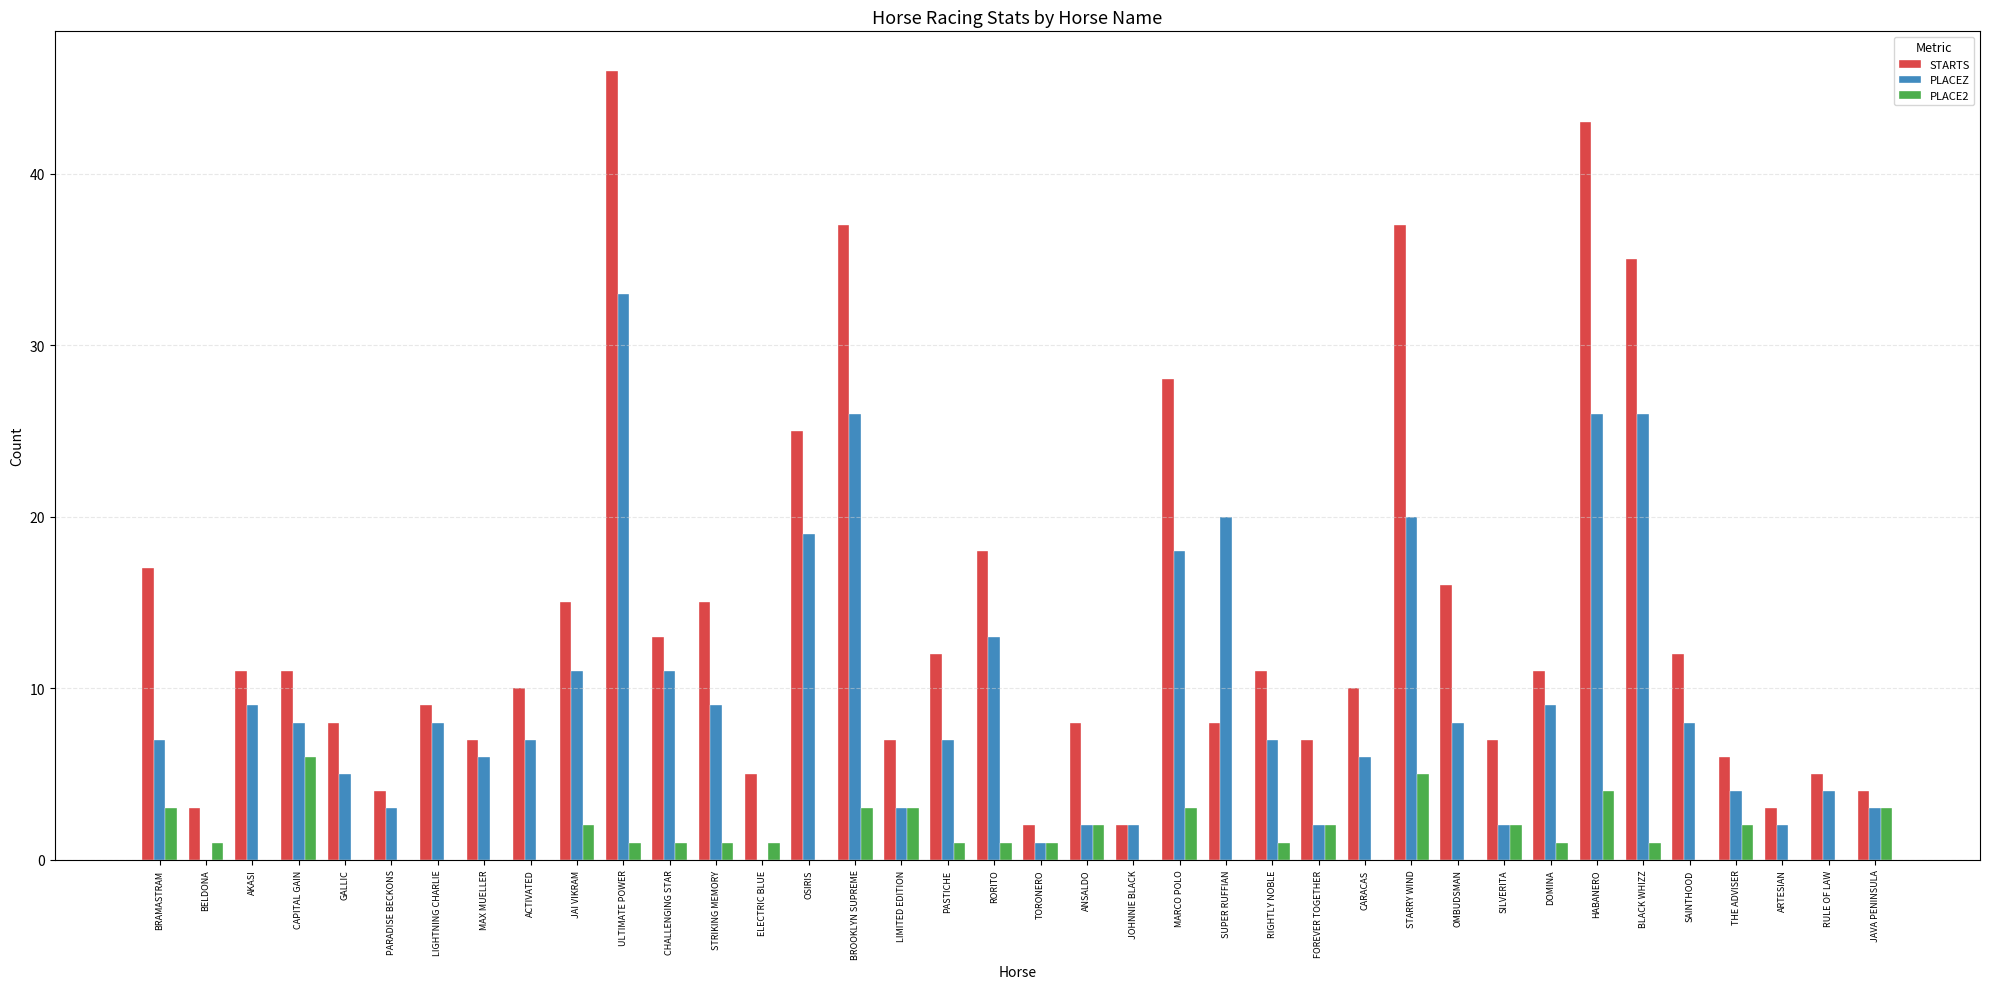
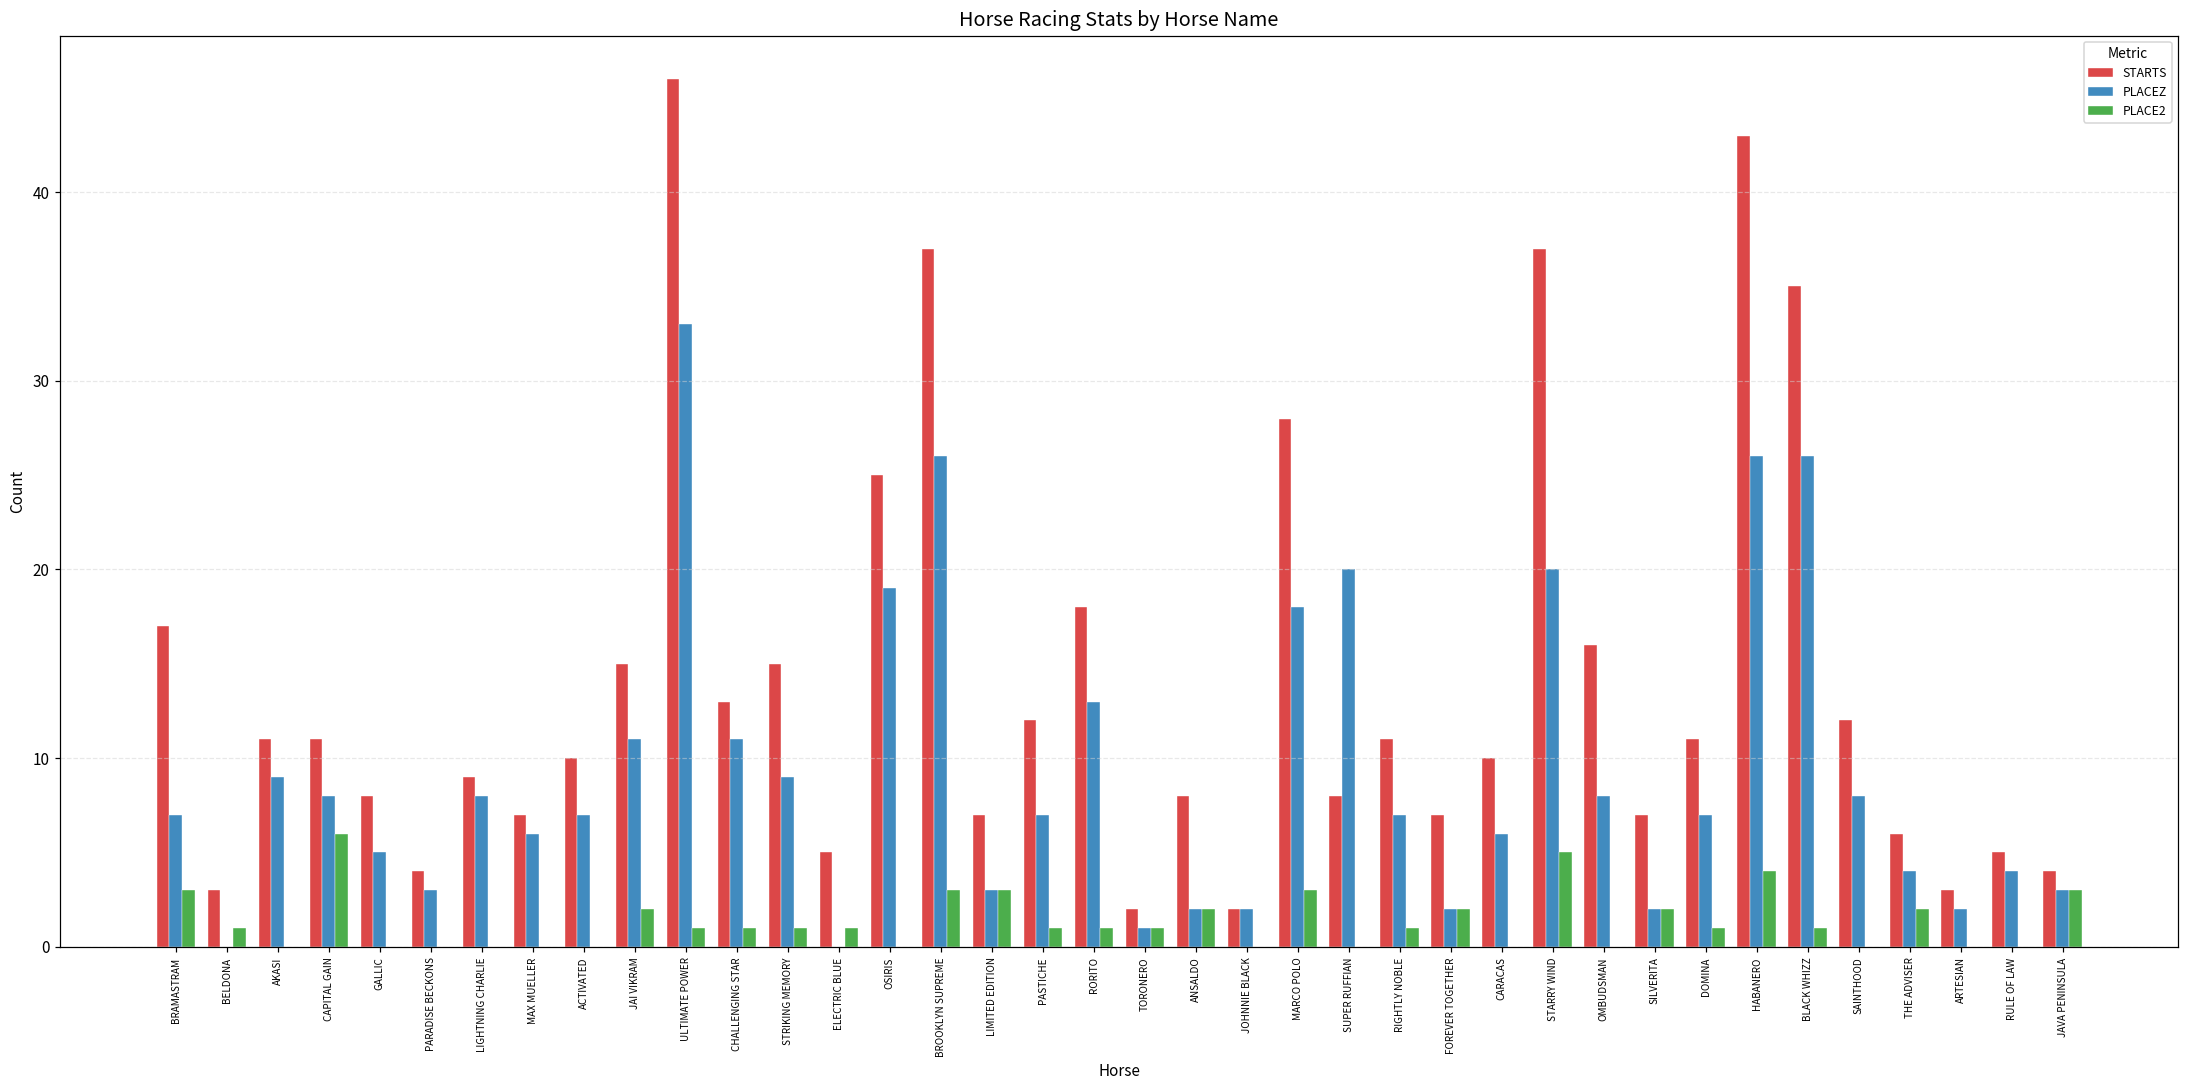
  {
    "STARTS": {
      "BRAMASTRAM": 17,
      "BELDONA": 3,
      "AKASI": 11,
      "CAPITAL GAIN": 11,
      "GALLIC": 8,
      "PARADISE BECKONS": 4,
      "LIGHTNING CHARLIE": 9,
      "MAX MUELLER": 7,
      "ACTIVATED": 10,
      "JAI VIKRAM": 15,
      "ULTIMATE POWER": 46,
      "CHALLENGING STAR": 13,
      "STRIKING MEMORY": 15,
      "ELECTRIC BLUE": 5,
      "OSIRIS": 25,
      "BROOKLYN SUPREME": 37,
      "LIMITED EDITION": 7,
      "PASTICHE": 12,
      "RORITO": 18,
      "TORONERO": 2,
      "ANSALDO": 8,
      "JOHNNIE BLACK": 2,
      "MARCO POLO": 28,
      "SUPER RUFFIAN": 8,
      "RIGHTLY NOBLE": 11,
      "FOREVER TOGETHER": 7,
      "CARACAS": 10,
      "STARRY WIND": 37,
      "OMBUDSMAN": 16,
      "SILVERITA": 7,
      "DOMINA": 11,
      "HABANERO": 43,
      "BLACK WHIZZ": 35,
      "SAINTHOOD": 12,
      "THE ADVISER": 6,
      "ARTESIAN": 3,
      "RULE OF LAW": 5,
      "JAVA PENINSULA": 4
    },
    "PLACEZ": {
      "BRAMASTRAM": 7,
      "BELDONA": 0,
      "AKASI": 9,
      "CAPITAL GAIN": 8,
      "GALLIC": 5,
      "PARADISE BECKONS": 3,
      "LIGHTNING CHARLIE": 8,
      "MAX MUELLER": 6,
      "ACTIVATED": 7,
      "JAI VIKRAM": 11,
      "ULTIMATE POWER": 33,
      "CHALLENGING STAR": 11,
      "STRIKING MEMORY": 9,
      "ELECTRIC BLUE": 0,
      "OSIRIS": 19,
      "BROOKLYN SUPREME": 26,
      "LIMITED EDITION": 3,
      "PASTICHE": 7,
      "RORITO": 13,
      "TORONERO": 1,
      "ANSALDO": 2,
      "JOHNNIE BLACK": 2,
      "MARCO POLO": 18,
      "SUPER RUFFIAN": 20,
      "RIGHTLY NOBLE": 7,
      "FOREVER TOGETHER": 2,
      "CARACAS": 6,
      "STARRY WIND": 20,
      "OMBUDSMAN": 8,
      "SILVERITA": 2,
-     "DOMINA": 9,
+     "DOMINA": 7,
      "HABANERO": 26,
      "BLACK WHIZZ": 26,
      "SAINTHOOD": 8,
      "THE ADVISER": 4,
      "ARTESIAN": 2,
      "RULE OF LAW": 4,
      "JAVA PENINSULA": 3
    },
    "PLACE2": {
      "BRAMASTRAM": 3,
      "BELDONA": 1,
      "AKASI": 0,
      "CAPITAL GAIN": 6,
      "GALLIC": 0,
      "PARADISE BECKONS": 0,
      "LIGHTNING CHARLIE": 0,
      "MAX MUELLER": 0,
      "ACTIVATED": 0,
      "JAI VIKRAM": 2,
      "ULTIMATE POWER": 1,
      "CHALLENGING STAR": 1,
      "STRIKING MEMORY": 1,
      "ELECTRIC BLUE": 1,
      "OSIRIS": 0,
      "BROOKLYN SUPREME": 3,
      "LIMITED EDITION": 3,
      "PASTICHE": 1,
      "RORITO": 1,
      "TORONERO": 1,
      "ANSALDO": 2,
      "JOHNNIE BLACK": 0,
      "MARCO POLO": 3,
      "SUPER RUFFIAN": 0,
      "RIGHTLY NOBLE": 1,
      "FOREVER TOGETHER": 2,
      "CARACAS": 0,
      "STARRY WIND": 5,
      "OMBUDSMAN": 0,
      "SILVERITA": 2,
      "DOMINA": 1,
      "HABANERO": 4,
      "BLACK WHIZZ": 1,
      "SAINTHOOD": 0,
      "THE ADVISER": 2,
      "ARTESIAN": 0,
      "RULE OF LAW": 0,
      "JAVA PENINSULA": 3
    }
  }
